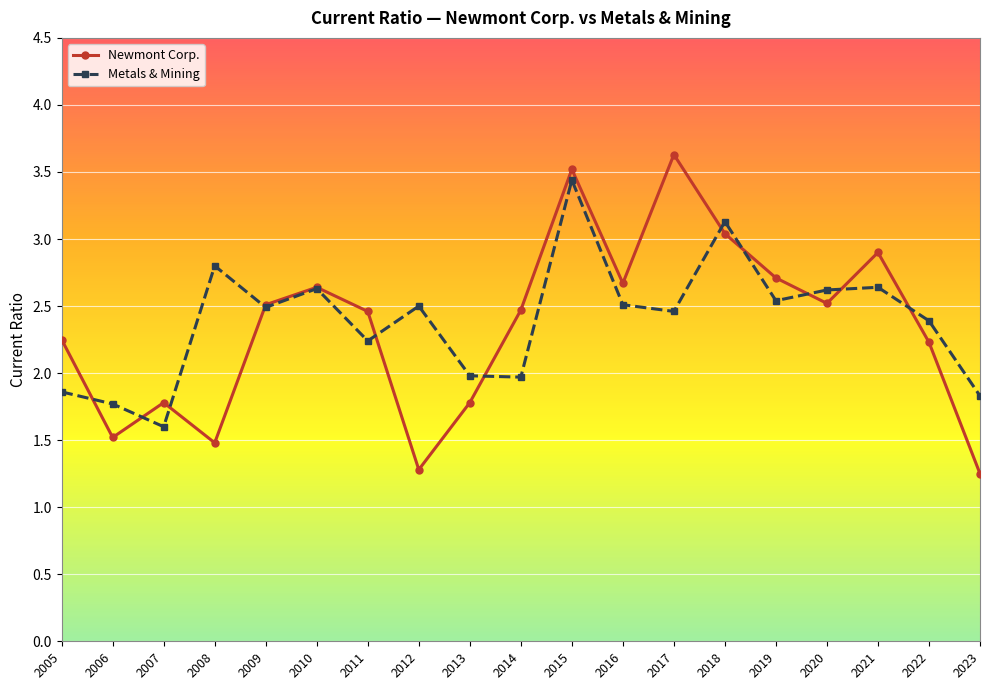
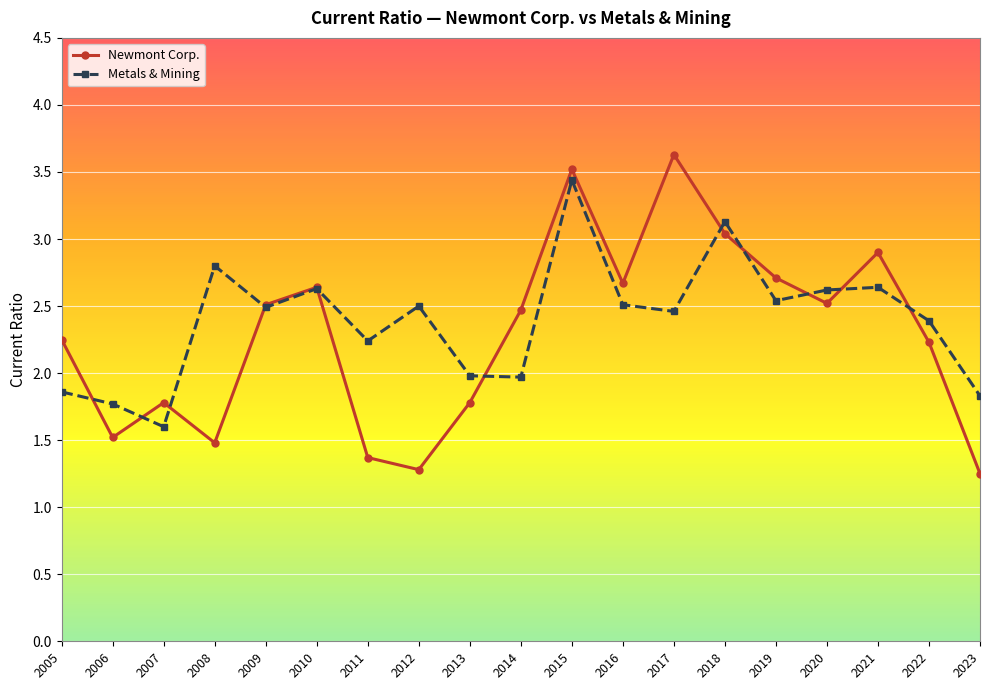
  {
    "Newmont Corp.": {
      "2005": 2.25,
      "2006": 1.52,
      "2007": 1.78,
      "2008": 1.48,
      "2009": 2.51,
-     "2011": 2.46,
+     "2011": 1.37,
      "2012": 1.28,
      "2013": 1.78,
      "2014": 2.47,
      "2015": 3.52,
      "2016": 2.67,
      "2017": 3.63,
      "2018": 3.04,
      "2019": 2.71,
      "2020": 2.52,
      "2021": 2.90,
      "2022": 2.23,
      "2023": 1.25
    },
    "Metals & Mining": {
      "2005": 1.86,
      "2006": 1.77,
      "2007": 1.60,
      "2008": 2.80,
      "2009": 2.49,
      "2011": 2.24,
      "2012": 2.50,
      "2013": 1.98,
      "2014": 1.97,
      "2015": 3.44,
      "2016": 2.51,
      "2017": 2.46,
      "2018": 3.13,
      "2019": 2.54,
      "2020": 2.62,
      "2021": 2.64,
      "2022": 2.39,
      "2023": 1.83
    }
  }
